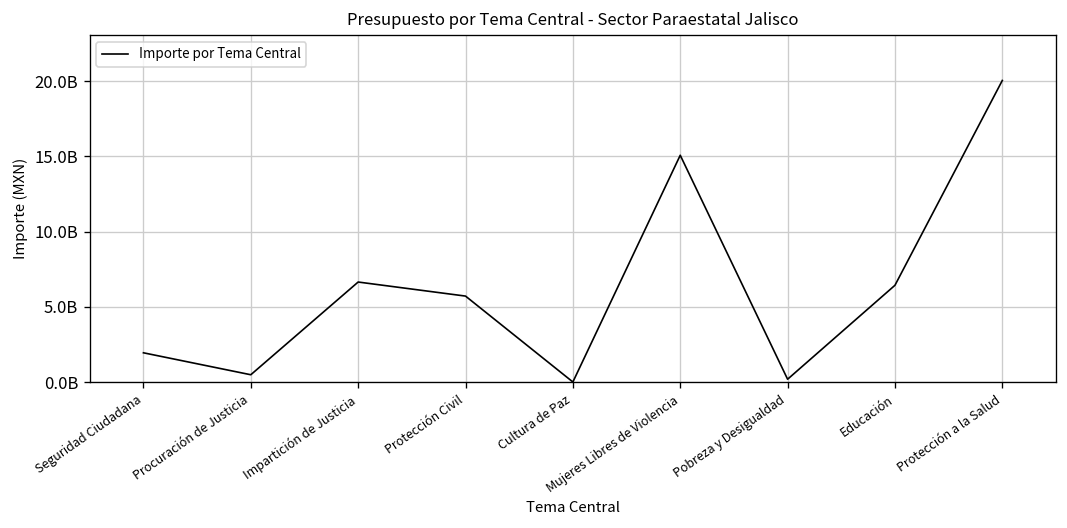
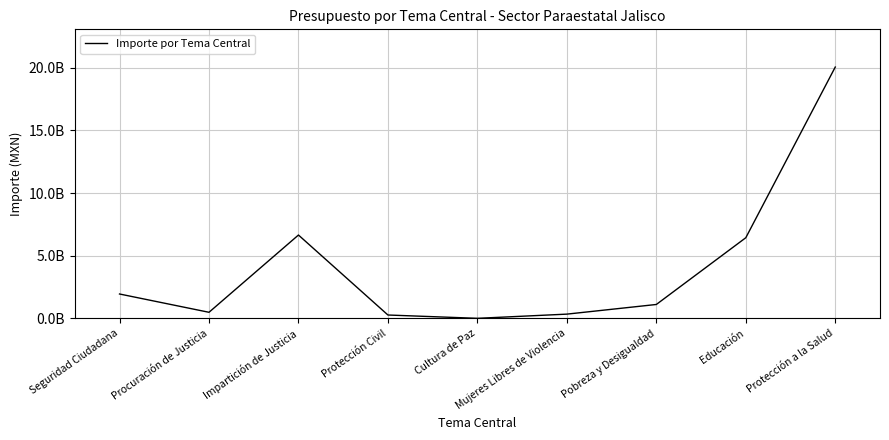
  {
    "Seguridad Ciudadana": 2000000000,
    "Procuración de Justicia": 500000000,
    "Impartición de Justicia": 6700000000,
-   "Protección Civil": 5700000000,
+   "Protección Civil": 300000000,
    "Cultura de Paz": 0,
-   "Mujeres Libres de Violencia": 15100000000,
-   "Pobreza y Desigualdad": 200000000,
+   "Mujeres Libres de Violencia": 300000000,
+   "Pobreza y Desigualdad": 1100000000,
    "Educación": 6400000000,
    "Protección a la Salud": 20000000000
  }
